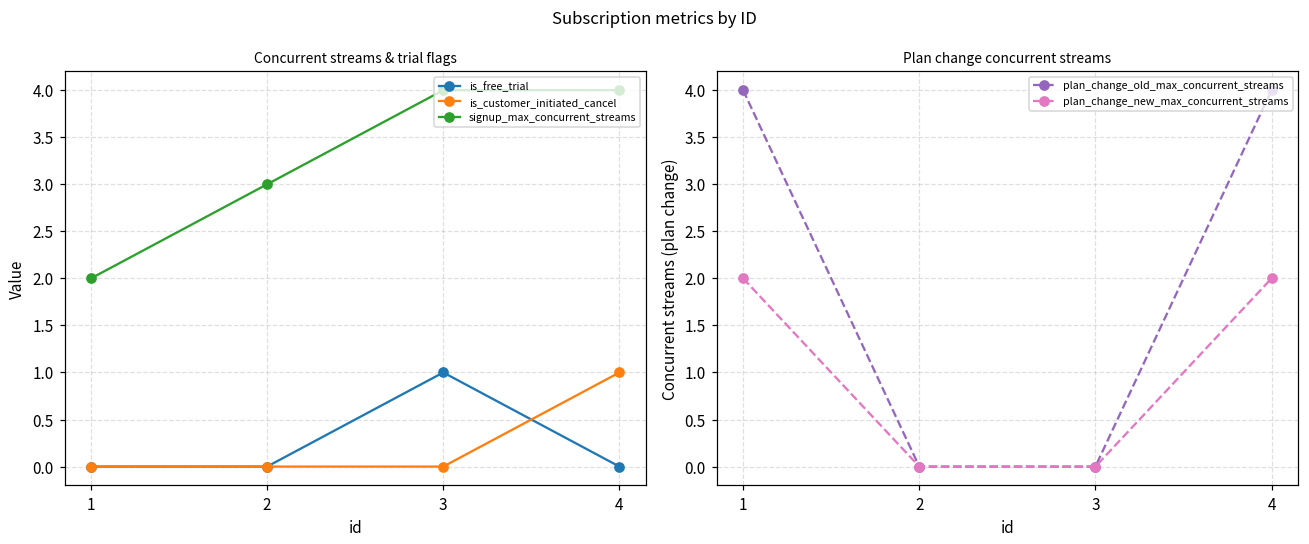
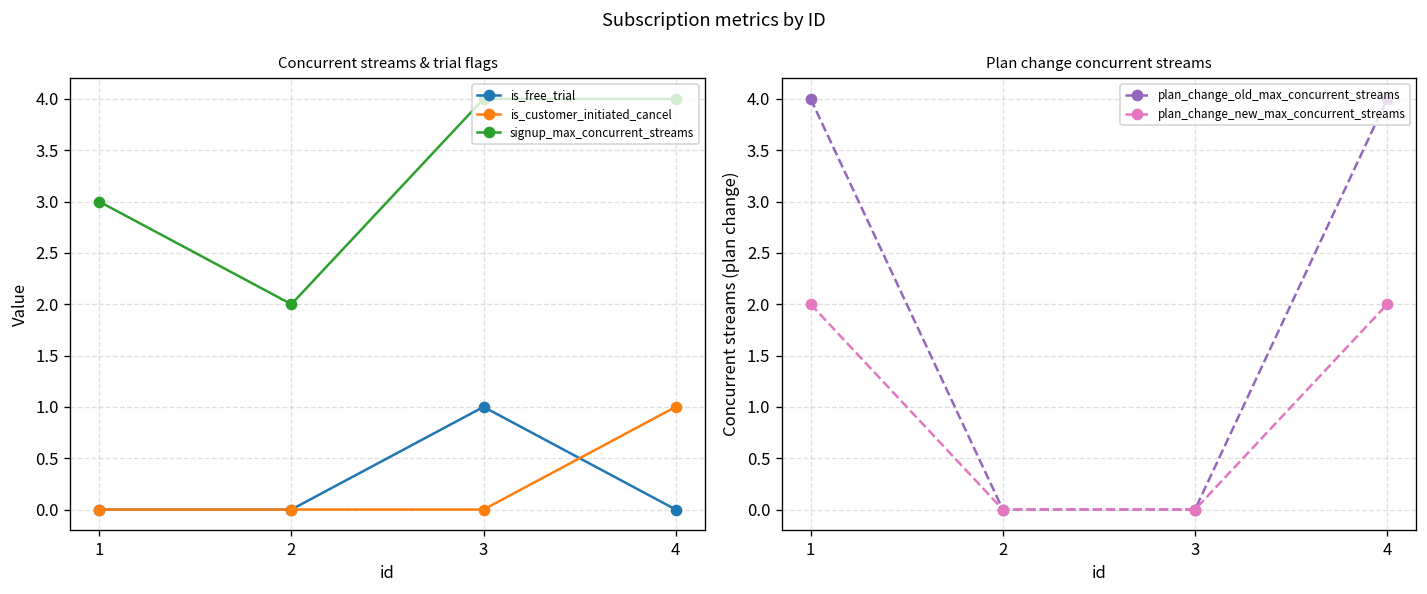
  {
    "Concurrent streams & trial flags": {
      "is_free_trial": {
        "3": 1,
        "4": 0
      },
      "is_customer_initiated_cancel": {
        "3": 0,
        "4": 1
      },
      "signup_max_concurrent_streams": {
-       "1": 2,
-       "2": 3
+       "1": 3,
+       "2": 2
      }
    },
    "Plan change concurrent streams": {
      "plan_change_old_max_concurrent_streams": {
        "1": 4.0
      },
      "plan_change_new_max_concurrent_streams": {
        "1": 2.0,
        "4": 2.0
      }
    }
  }
